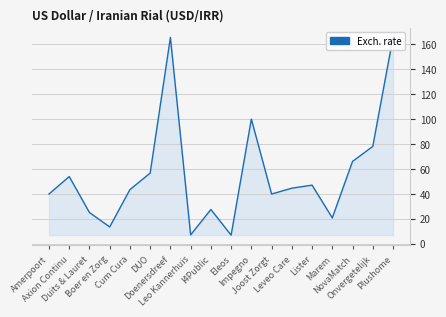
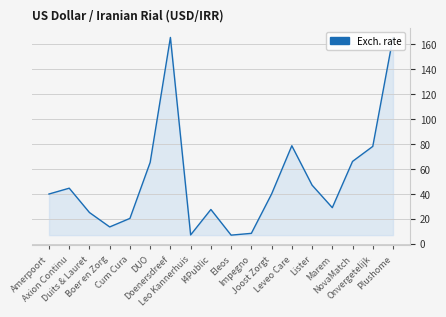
  {
    "Amerpoort": 40,
-   "Axion Continu": 54,
+   "Axion Continu": 44,
    "Duits & Lauret": 25,
    "Boer en Zorg": 13,
-   "Cum Cura": 43,
-   "DUO": 57,
+   "Cum Cura": 20,
+   "DUO": 65,
    "Doenersdreef": 165,
    "Leo Kannerhuis": 7,
    "I4Public": 27,
    "Eleos": 7,
-   "Impegno": 100,
+   "Impegno": 8,
    "Joost Zorgt": 40,
-   "Leveo Care": 44,
+   "Leveo Care": 78,
    "Lister": 47,
-   "Marem": 21,
+   "Marem": 29,
    "NovaMatch": 66,
    "Onvergetelijk": 78
  }
